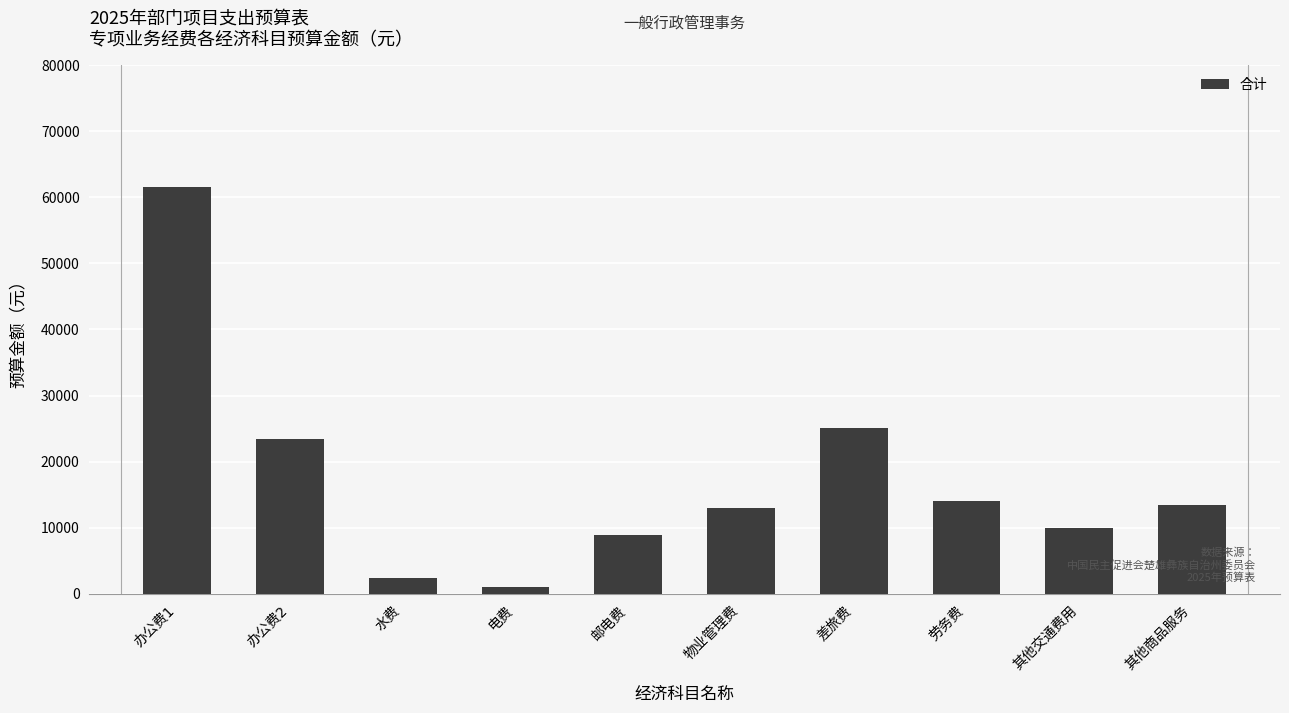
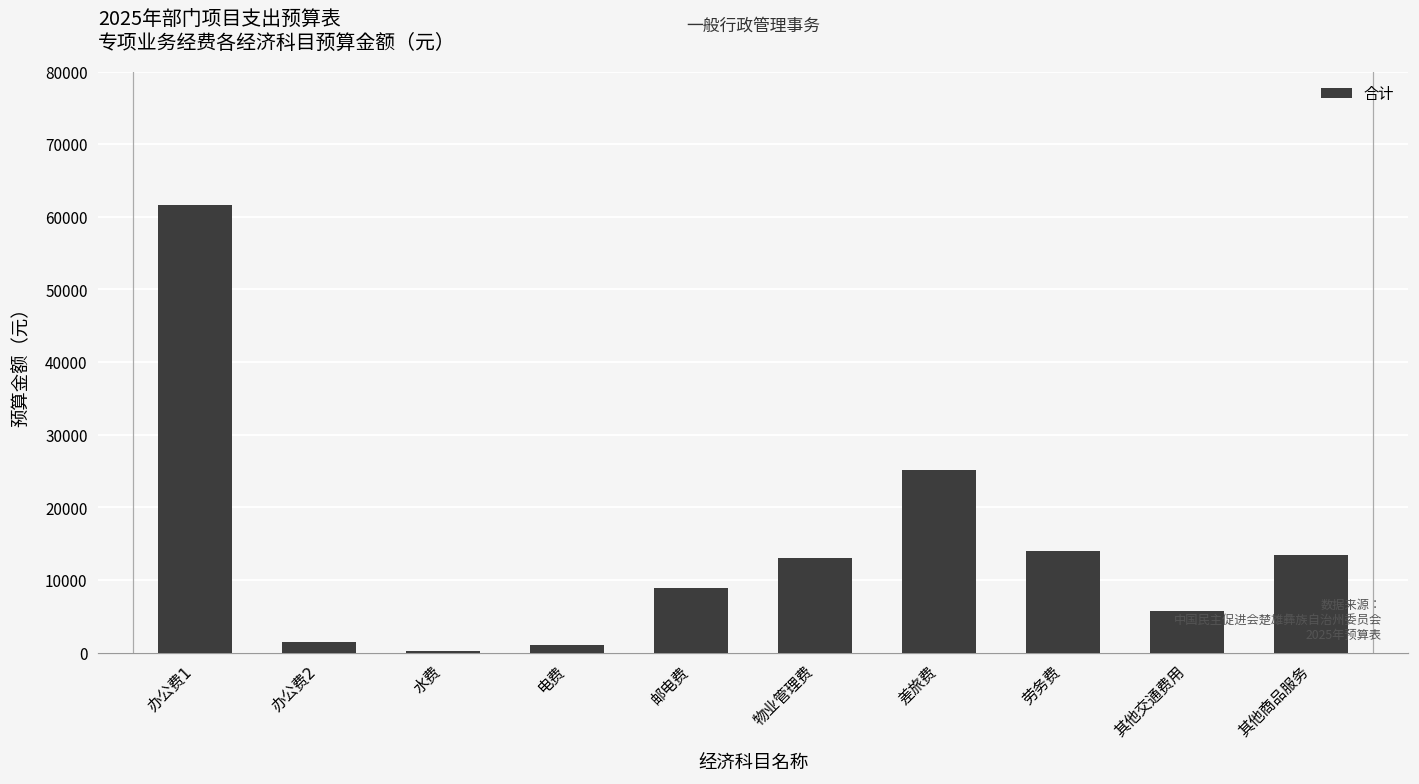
  {
    "办公费1": 62000,
-   "办公费2": 23000,
-   "水费": 2000,
+   "办公费2": 2000,
+   "水费": 0,
    "电费": 1000,
    "邮电费": 9000,
    "物业管理费": 13000,
    "差旅费": 25000,
    "劳务费": 14000,
-   "其他交通费用": 10000,
+   "其他交通费用": 6000,
    "其他商品服务": 13000
  }
